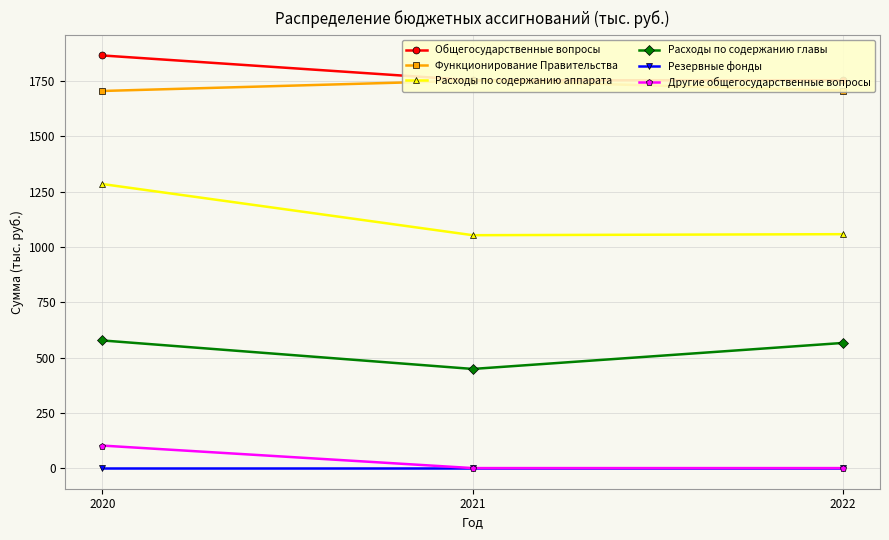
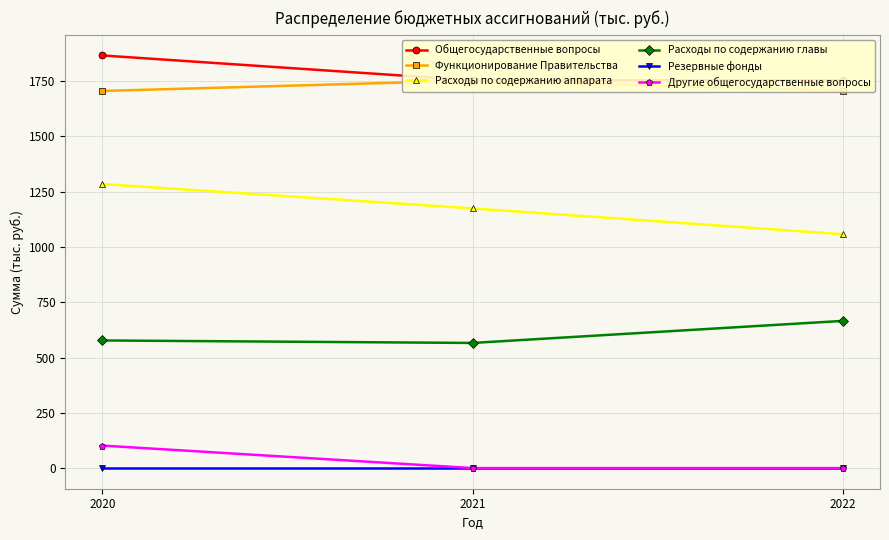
  {
    "Общегосударственные вопросы": {
      "2020": 1870
    },
    "Функционирование Правительства": {
      "2020": 1710
    },
    "Расходы по содержанию аппарата": {
      "2020": 1280,
-     "2021": 1050,
+     "2021": 1170,
      "2022": 1060
    },
    "Расходы по содержанию главы": {
      "2020": 580,
-     "2021": 450,
-     "2022": 570
+     "2021": 570,
+     "2022": 670
    },
    "Резервные фонды": {
      "2020": 0
    },
    "Другие общегосударственные вопросы": {
      "2020": 100
    }
  }
